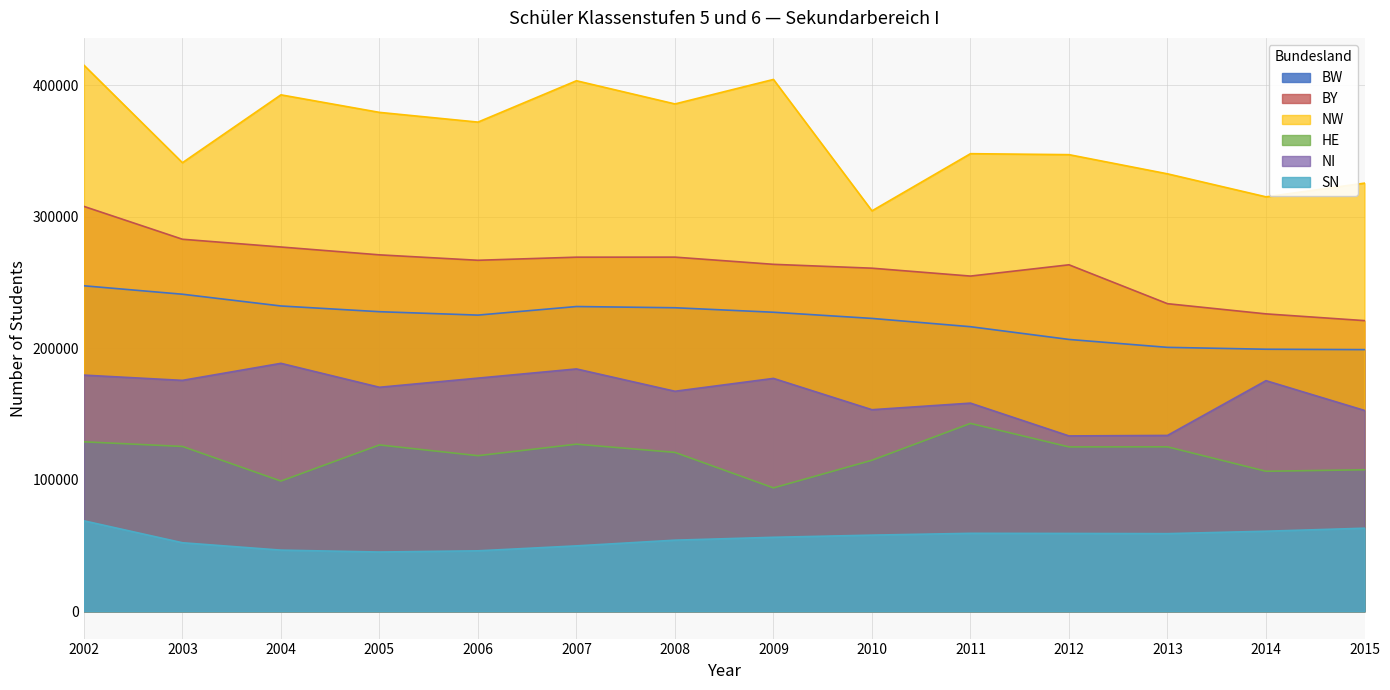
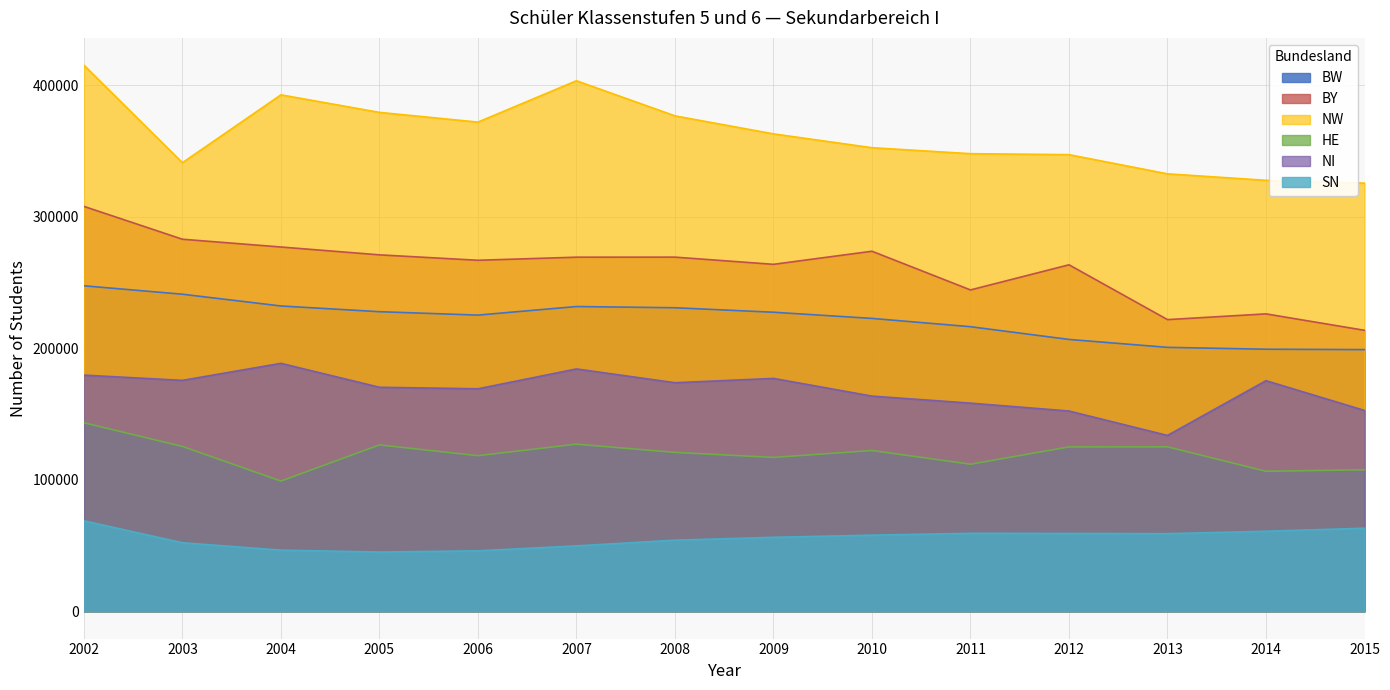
  {
    "BY": {
      "2002": 308000,
      "2003": 283000,
      "2004": 277000,
      "2005": 271000,
      "2006": 267000,
      "2007": 269000,
      "2008": 269000,
      "2009": 264000,
-     "2010": 261000,
-     "2011": 255000,
+     "2010": 274000,
+     "2011": 244000,
      "2012": 264000,
-     "2013": 234000,
+     "2013": 222000,
      "2014": 226000,
-     "2015": 221000
+     "2015": 214000
    },
    "NW": {
      "2002": 415000,
      "2003": 341000,
      "2004": 393000,
      "2005": 380000,
      "2006": 372000,
      "2007": 404000,
-     "2008": 386000,
-     "2009": 405000,
-     "2010": 305000,
+     "2008": 377000,
+     "2009": 363000,
+     "2010": 353000,
      "2011": 348000,
      "2012": 347000,
      "2013": 333000,
-     "2014": 315000,
+     "2014": 328000,
      "2015": 326000
    },
    "HE": {
-     "2002": 129000,
+     "2002": 143000,
      "2003": 125000,
      "2004": 99000,
      "2005": 127000,
      "2006": 118000,
      "2007": 127000,
      "2008": 121000,
-     "2009": 94000,
-     "2010": 115000,
-     "2011": 143000,
+     "2009": 117000,
+     "2010": 122000,
+     "2011": 112000,
      "2012": 125000,
      "2013": 125000,
      "2014": 106000,
      "2015": 108000
    },
    "NI": {
      "2002": 180000,
      "2003": 176000,
      "2004": 189000,
      "2005": 170000,
-     "2006": 177000,
+     "2006": 169000,
      "2007": 184000,
-     "2008": 167000,
+     "2008": 174000,
      "2009": 177000,
-     "2010": 153000,
+     "2010": 164000,
      "2011": 158000,
-     "2012": 133000,
+     "2012": 152000,
      "2013": 134000,
      "2014": 175000,
      "2015": 153000
    }
  }
